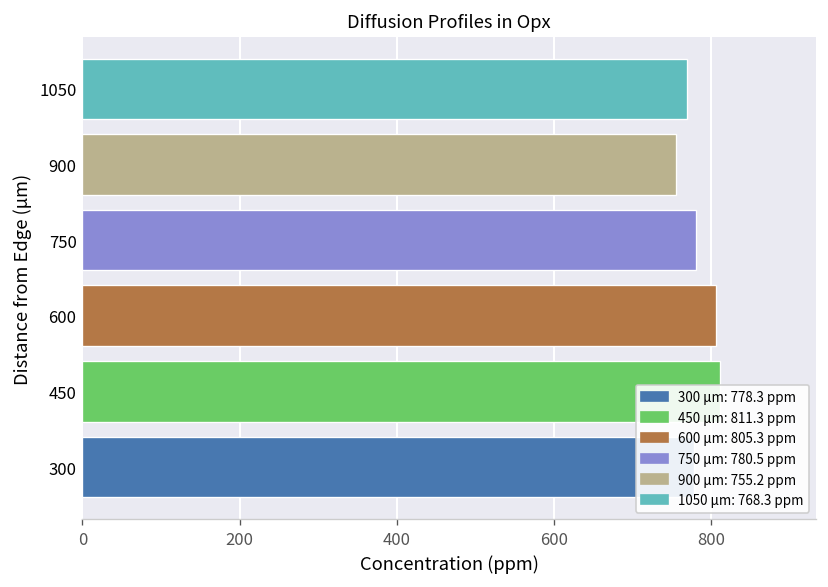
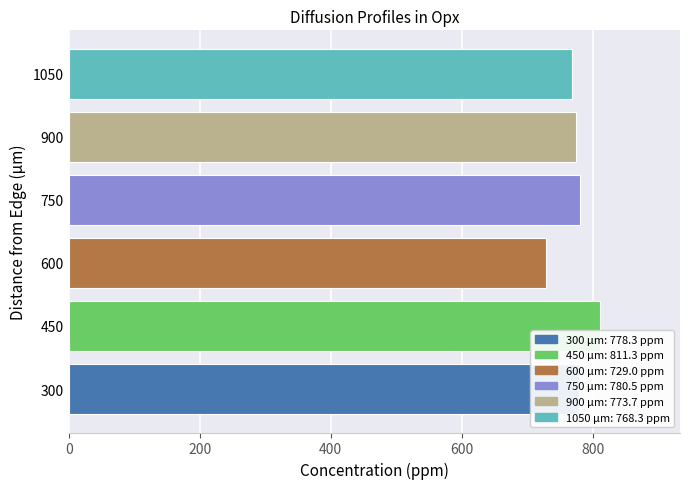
  {
    "1050": 770,
-   "900": 760,
+   "900": 770,
    "750": 780,
-   "600": 810,
+   "600": 730,
    "450": 810
  }
